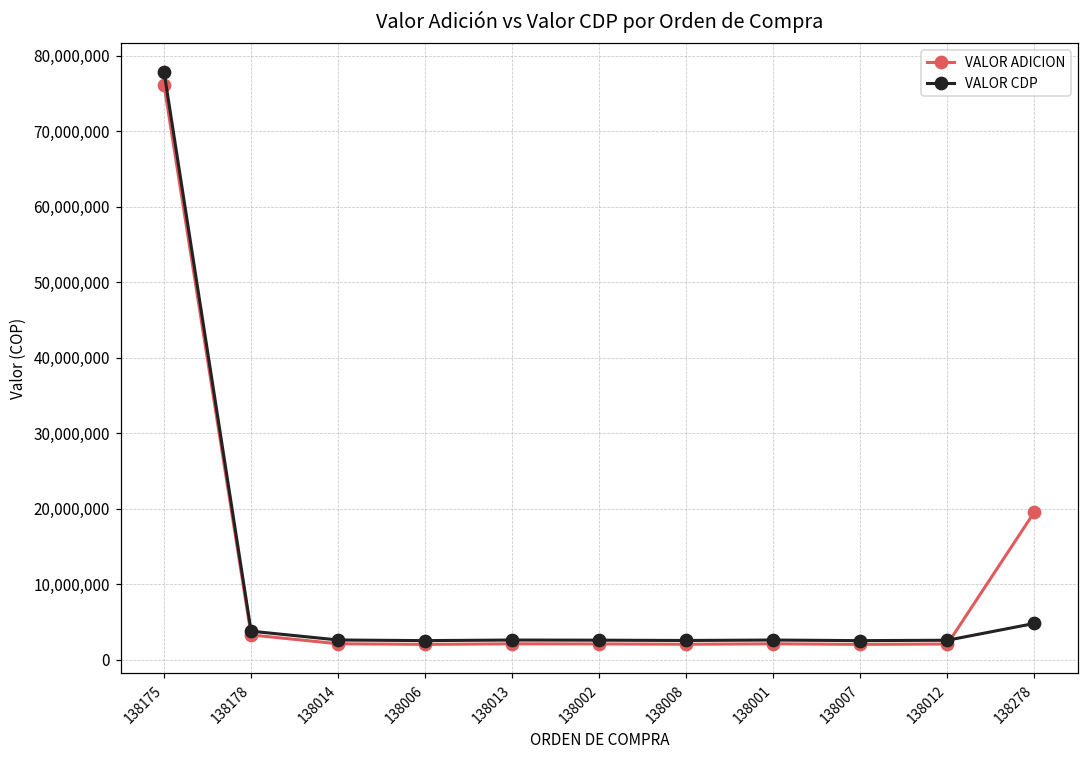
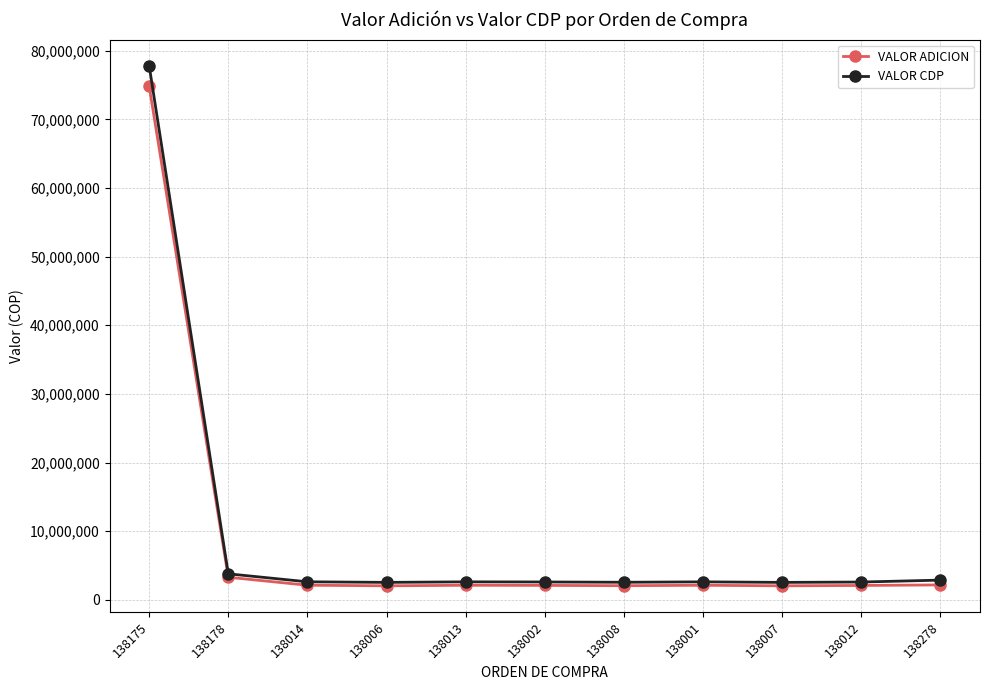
  {
    "VALOR ADICION": {
-     "138175": "76,000,000",
+     "138175": "75,000,000",
      "138178": "3,000,000",
      "138014": "2,000,000",
      "138006": "2,000,000",
      "138013": "2,000,000",
      "138002": "2,000,000",
      "138008": "2,000,000",
      "138001": "2,000,000",
      "138007": "2,000,000",
      "138012": "2,000,000",
-     "138278": "20,000,000"
+     "138278": "2,000,000"
    },
    "VALOR CDP": {
      "138175": "78,000,000",
      "138178": "4,000,000",
      "138014": "3,000,000",
      "138006": "3,000,000",
      "138013": "3,000,000",
      "138002": "3,000,000",
      "138008": "3,000,000",
      "138001": "3,000,000",
      "138007": "3,000,000",
      "138012": "3,000,000",
-     "138278": "5,000,000"
+     "138278": "3,000,000"
    }
  }
